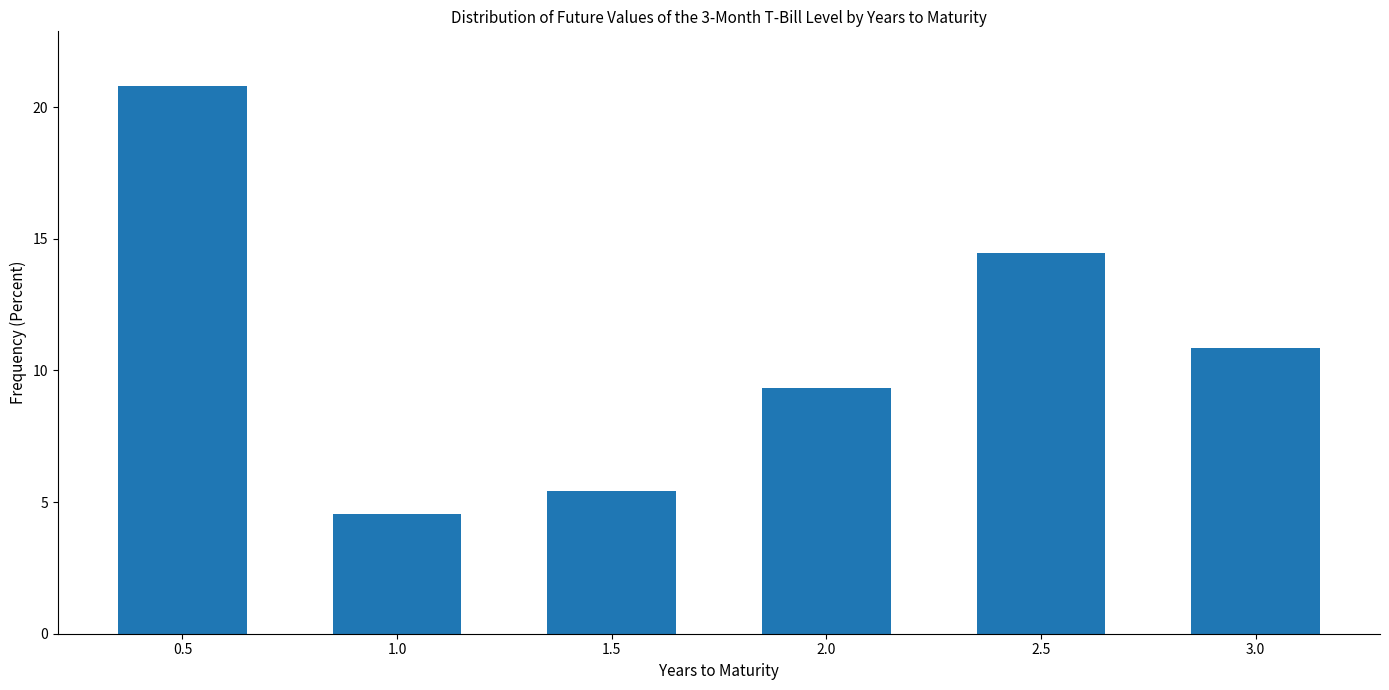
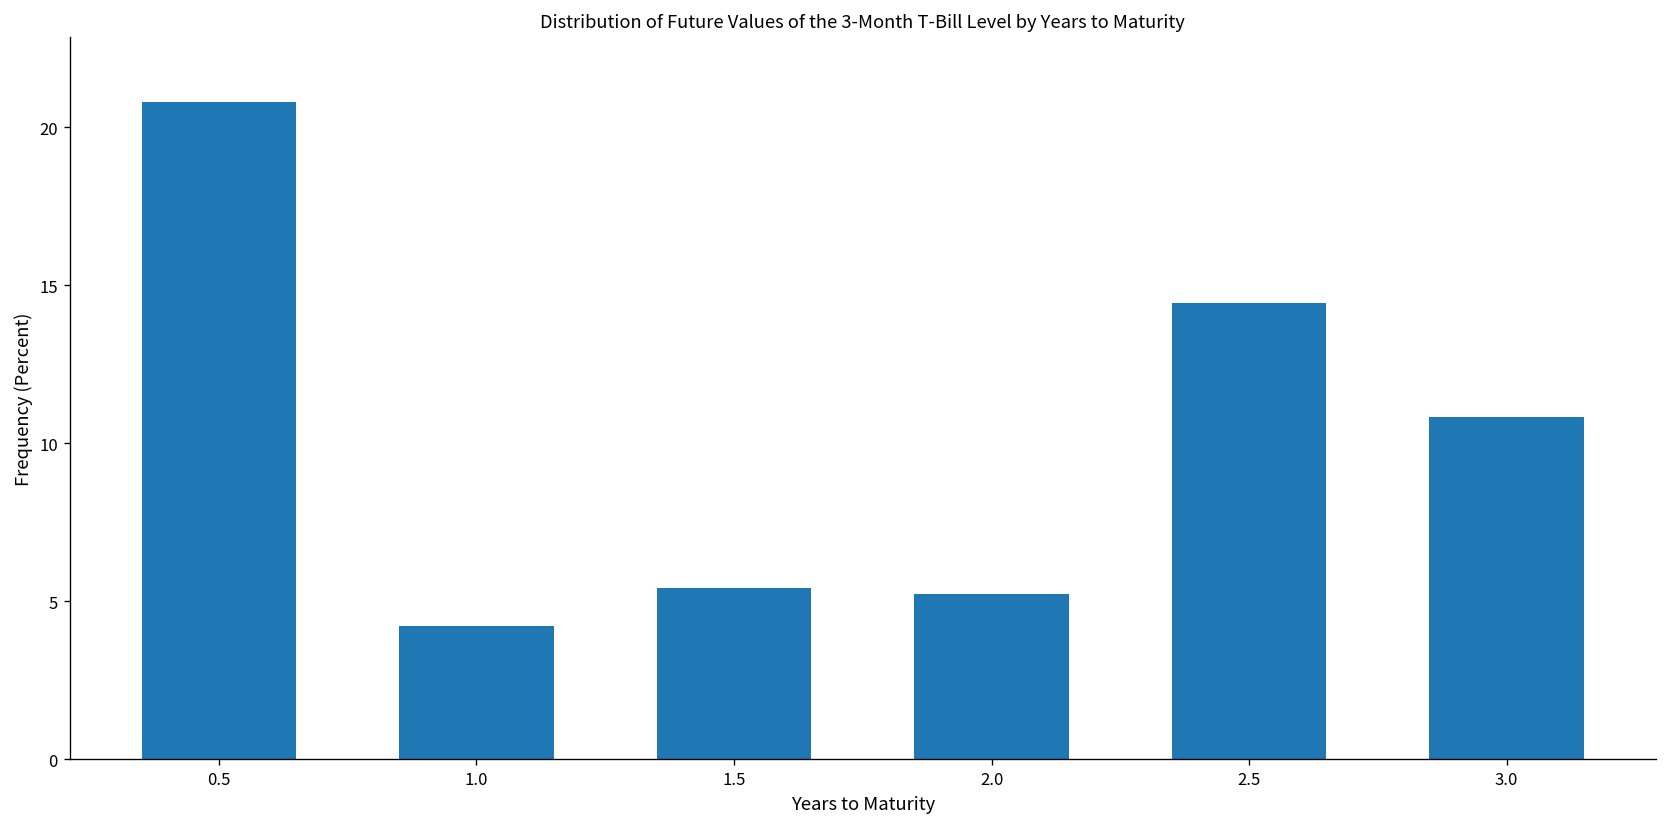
  {
    "0.5": 20.8,
-   "1.0": 4.6,
+   "1.0": 4.2,
    "1.5": 5.4,
-   "2.0": 9.3,
+   "2.0": 5.3,
    "2.5": 14.4,
    "3.0": 10.8
  }
